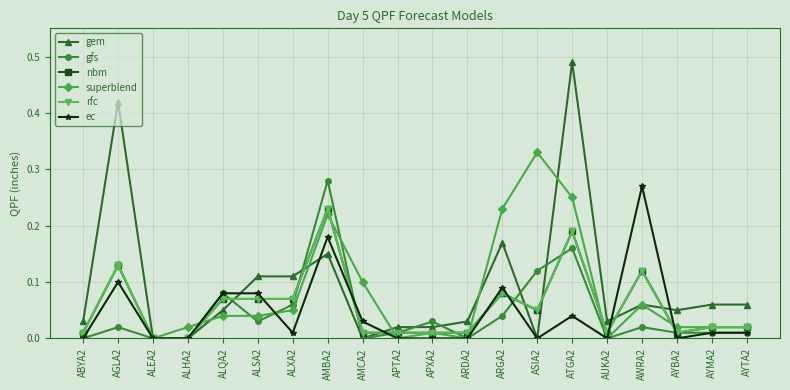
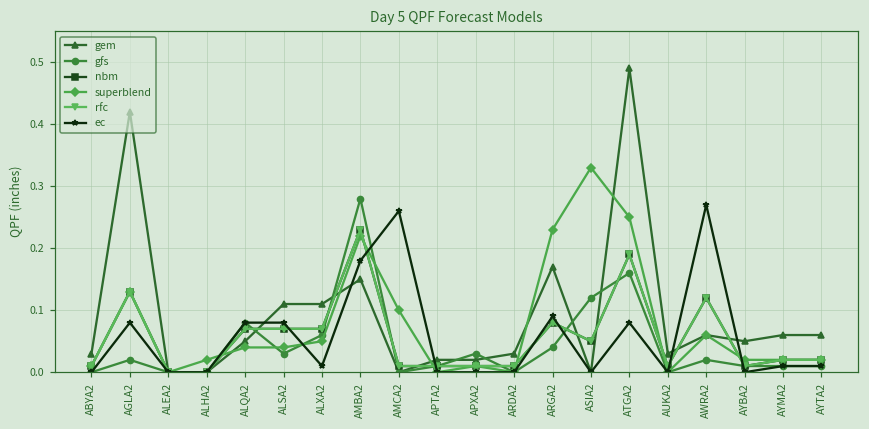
  {
    "ec": {
-     "AGLA2": 0.10,
+     "AGLA2": 0.08,
      "ALSA2": 0.08,
      "ALXA2": 0.01,
      "AMBA2": 0.18,
-     "AMCA2": 0.03,
+     "AMCA2": 0.26,
      "APXA2": 0.00,
      "ARGA2": 0.09,
-     "ATGA2": 0.04,
+     "ATGA2": 0.08,
      "AWRA2": 0.27,
      "AYBA2": 0.00
    }
  }
